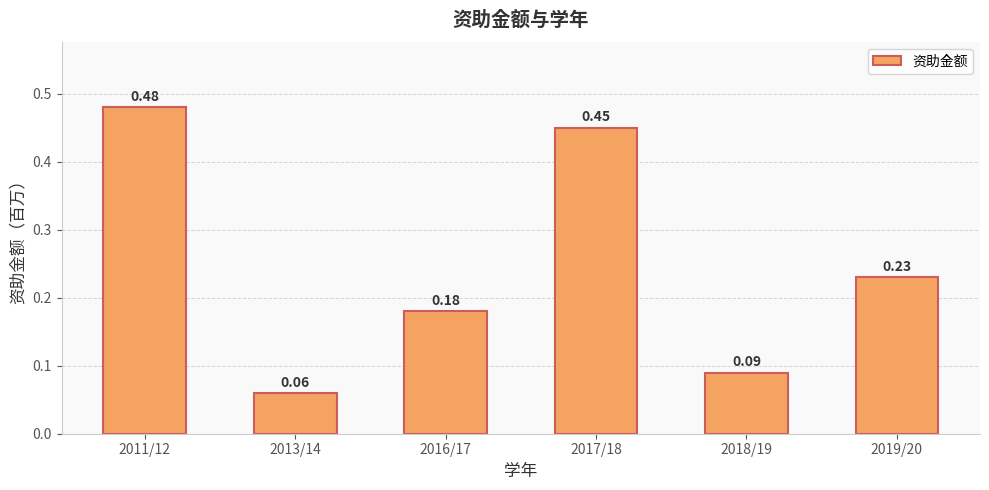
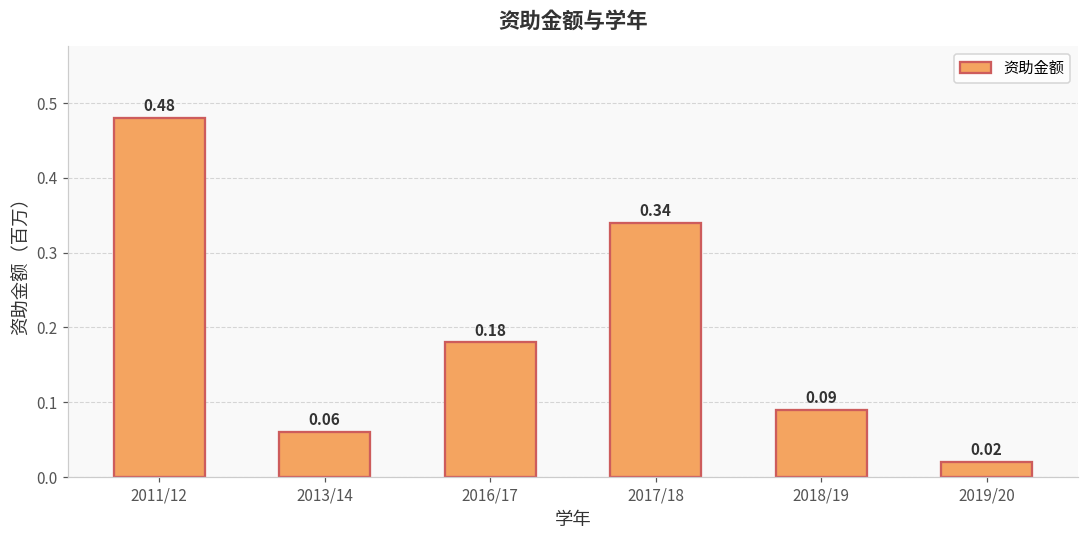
  {
    "2011/12": 0.48,
    "2013/14": 0.06,
    "2016/17": 0.18,
-   "2017/18": 0.45,
+   "2017/18": 0.34,
    "2018/19": 0.09,
-   "2019/20": 0.23
+   "2019/20": 0.02
  }
